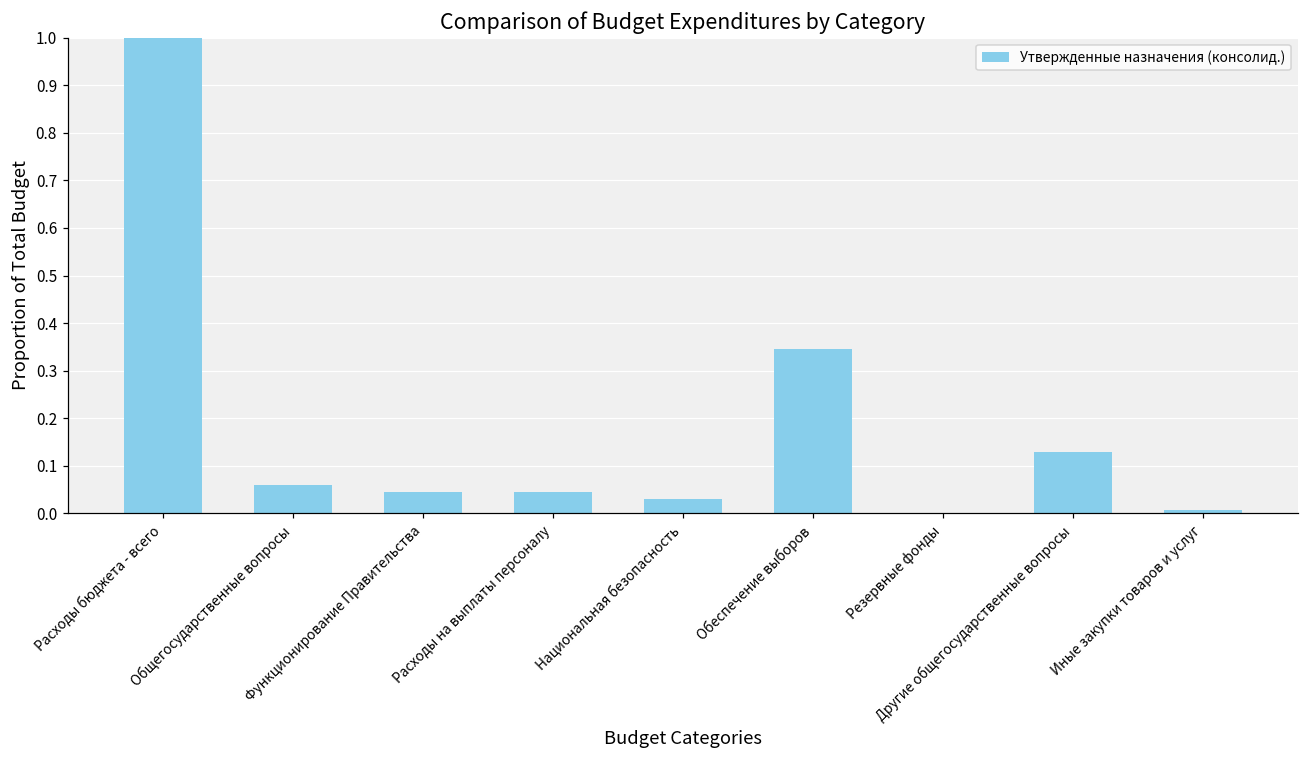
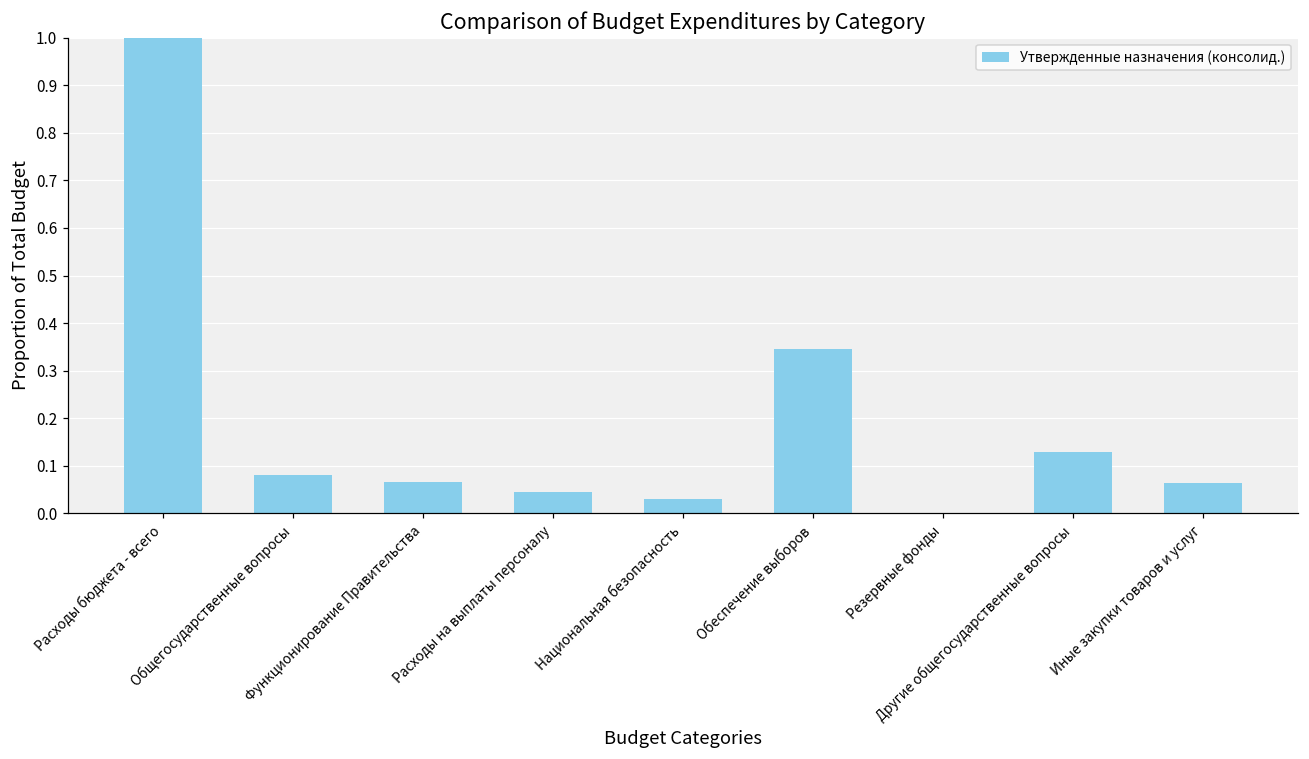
  {
    "Расходы бюджета - всего": 1.00,
-   "Общегосударственные вопросы": 0.06,
-   "Функционирование Правительства": 0.04,
+   "Общегосударственные вопросы": 0.08,
+   "Функционирование Правительства": 0.07,
    "Расходы на выплаты персоналу": 0.05,
    "Национальная безопасность": 0.03,
    "Обеспечение выборов": 0.35,
    "Другие общегосударственные вопросы": 0.13,
-   "Иные закупки товаров и услуг": 0.01
+   "Иные закупки товаров и услуг": 0.06
  }
